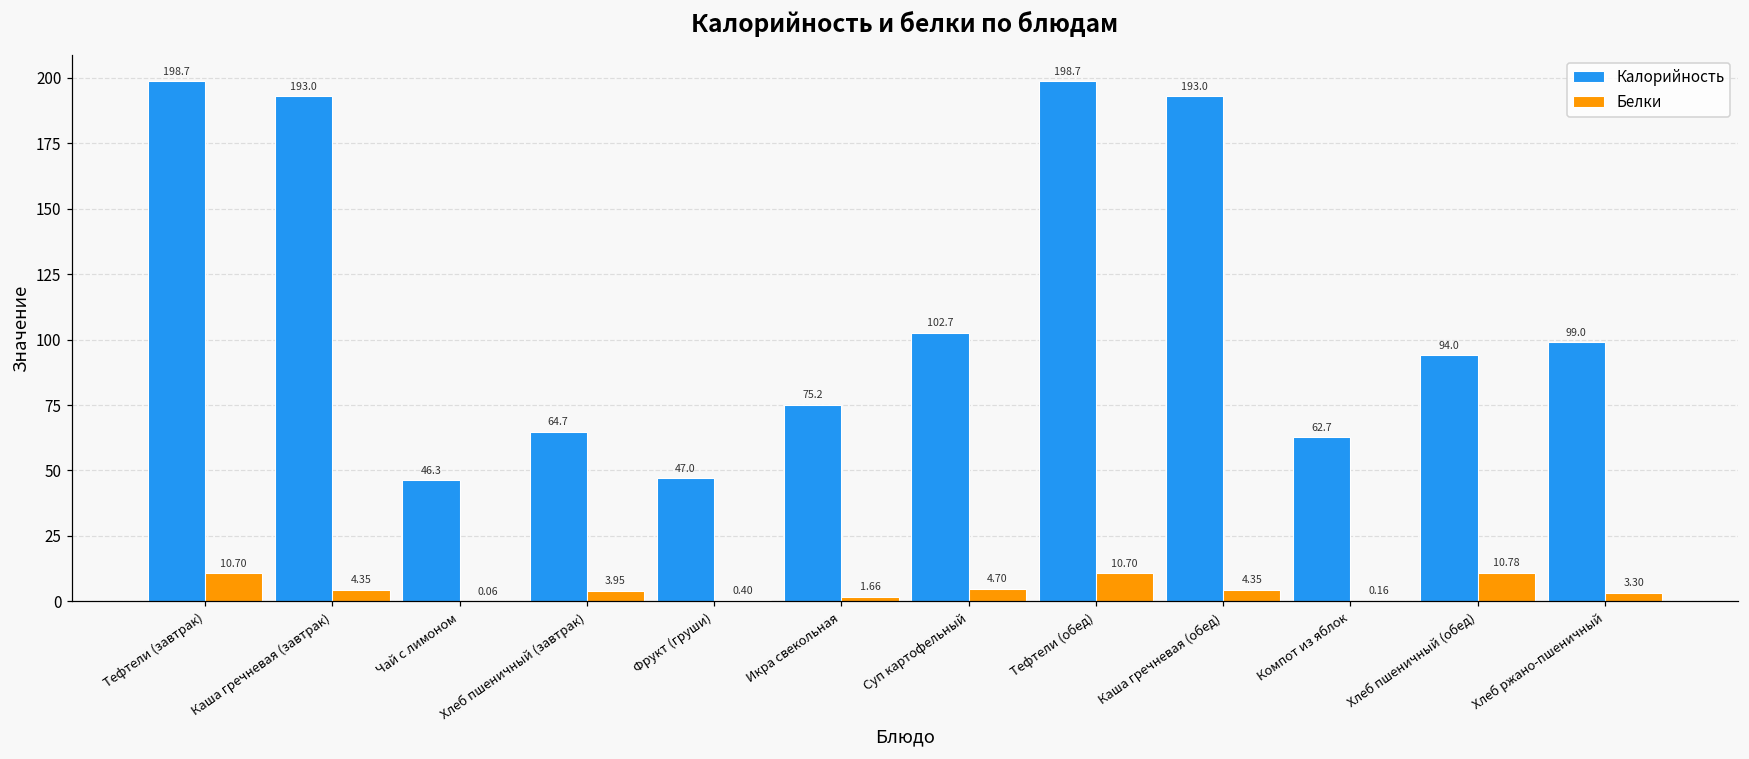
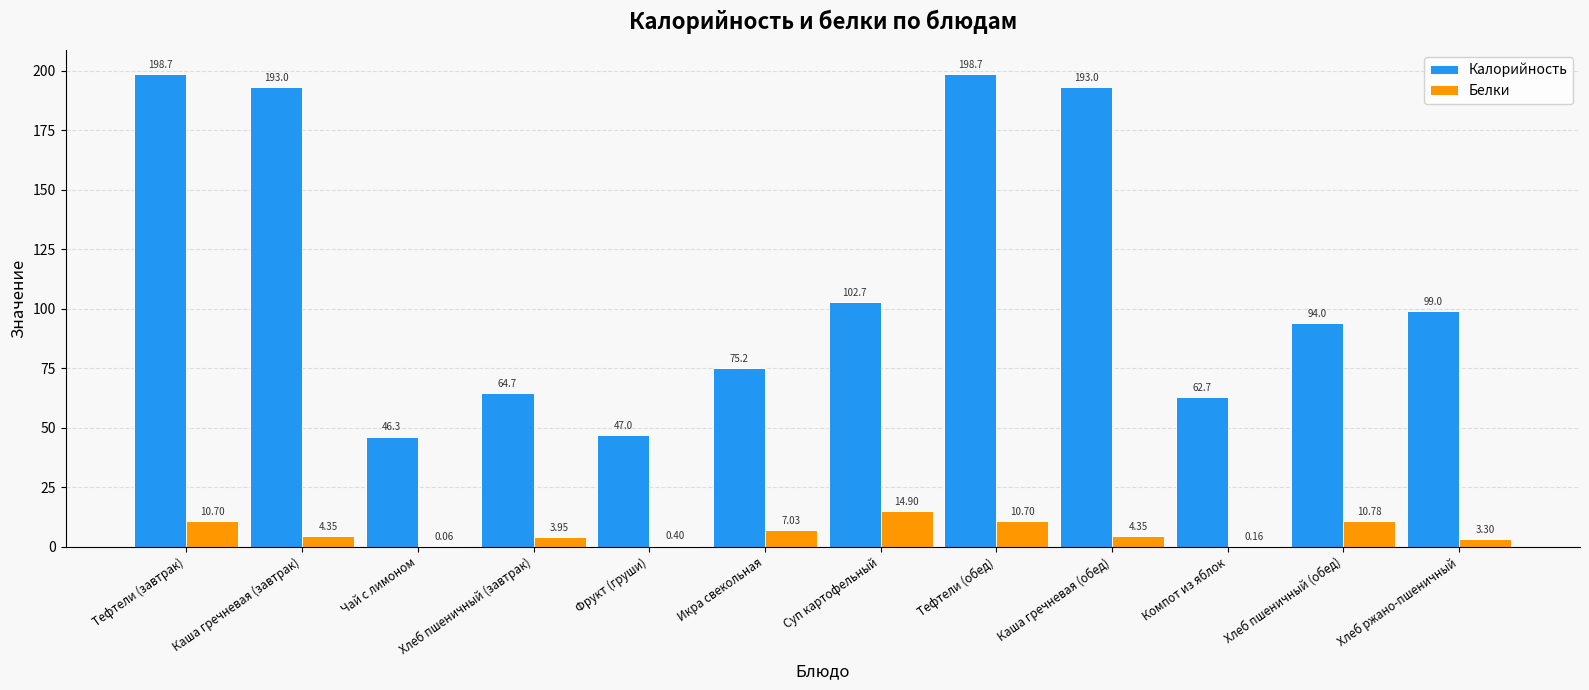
  {
    "Калорийность": {
      "Тефтели (завтрак)": 198.7,
      "Каша гречневая (завтрак)": 193.0,
      "Чай с лимоном": 46.3,
      "Хлеб пшеничный (завтрак)": 64.7,
      "Фрукт (груши)": 47.0,
      "Икра свекольная": 75.2,
      "Суп картофельный": 102.7,
      "Тефтели (обед)": 198.7,
      "Каша гречневая (обед)": 193.0,
      "Компот из яблок": 62.7,
      "Хлеб пшеничный (обед)": 94.0,
      "Хлеб ржано-пшеничный": 99.0
    },
    "Белки": {
      "Тефтели (завтрак)": 10.70,
      "Каша гречневая (завтрак)": 4.35,
      "Чай с лимоном": 0.06,
      "Хлеб пшеничный (завтрак)": 3.95,
      "Фрукт (груши)": 0.40,
-     "Икра свекольная": 1.66,
-     "Суп картофельный": 4.70,
+     "Икра свекольная": 7.03,
+     "Суп картофельный": 14.90,
      "Тефтели (обед)": 10.70,
      "Каша гречневая (обед)": 4.35,
      "Компот из яблок": 0.16,
      "Хлеб пшеничный (обед)": 10.78,
      "Хлеб ржано-пшеничный": 3.30
    }
  }
